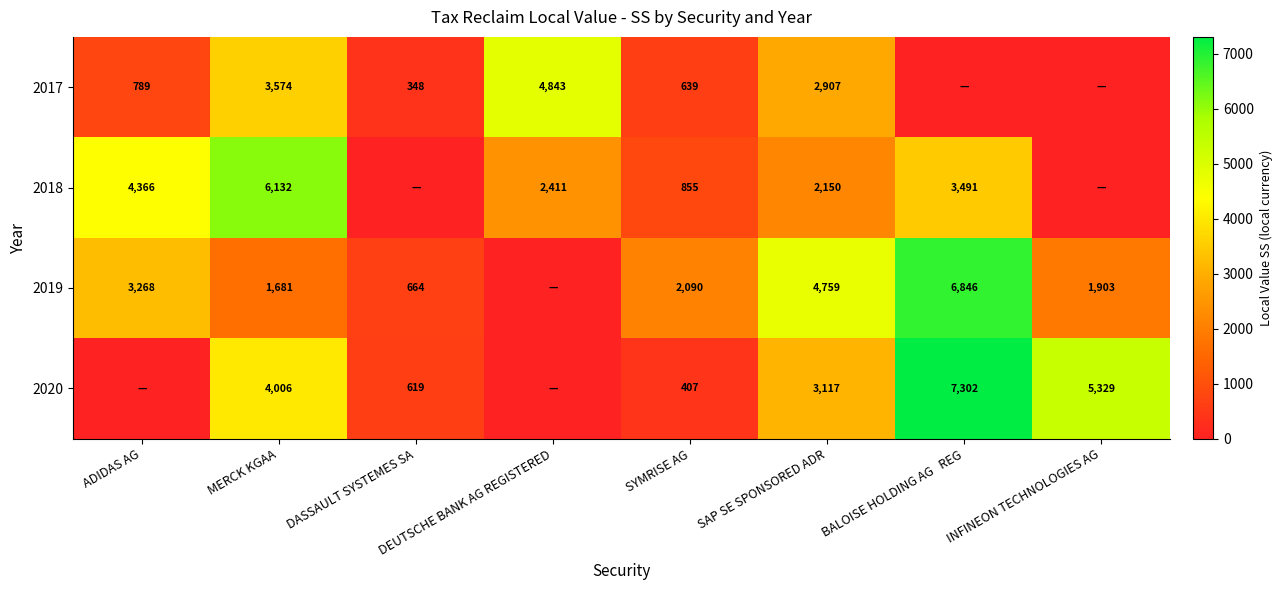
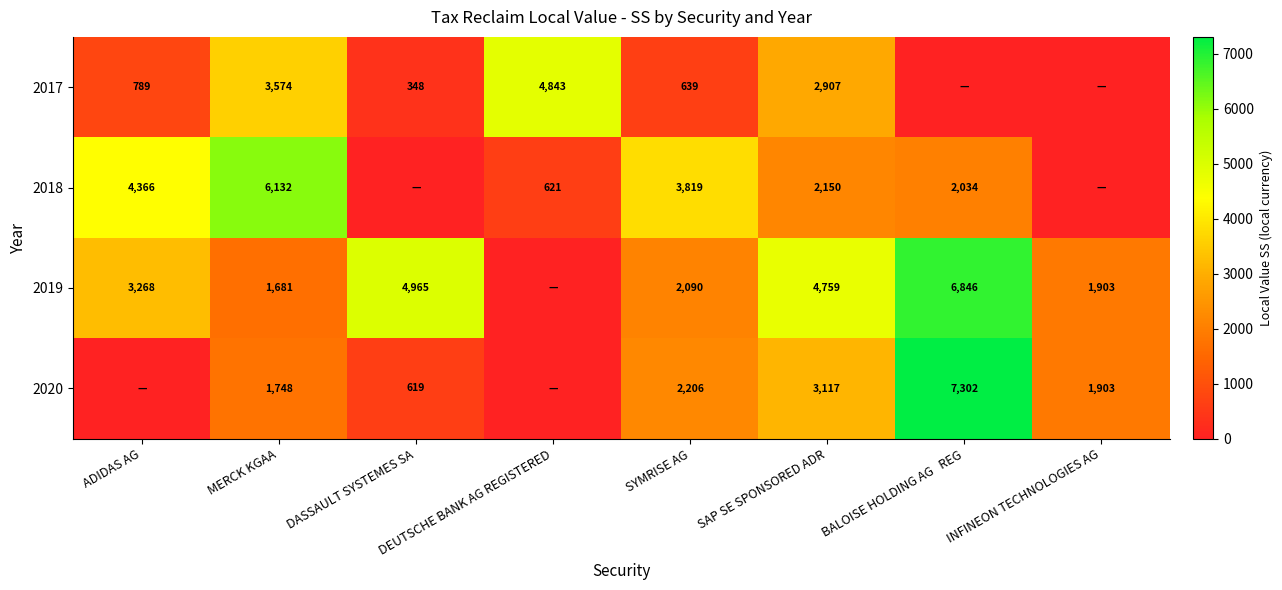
  {
    "2017": {
      "ADIDAS AG": "789",
      "MERCK KGAA": "3,574",
      "DASSAULT SYSTEMES SA": "348",
      "DEUTSCHE BANK AG REGISTERED": "4,843",
      "SYMRISE AG": "639",
      "SAP SE SPONSORED ADR": "2,907"
    },
    "2018": {
      "ADIDAS AG": "4,366",
      "MERCK KGAA": "6,132",
-     "DEUTSCHE BANK AG REGISTERED": "2,411",
-     "SYMRISE AG": "855",
+     "DEUTSCHE BANK AG REGISTERED": "621",
+     "SYMRISE AG": "3,819",
      "SAP SE SPONSORED ADR": "2,150",
-     "BALOISE HOLDING AG REG": "3,491"
+     "BALOISE HOLDING AG REG": "2,034"
    },
    "2019": {
      "ADIDAS AG": "3,268",
      "MERCK KGAA": "1,681",
-     "DASSAULT SYSTEMES SA": "664",
+     "DASSAULT SYSTEMES SA": "4,965",
      "SYMRISE AG": "2,090",
      "SAP SE SPONSORED ADR": "4,759",
      "BALOISE HOLDING AG REG": "6,846",
      "INFINEON TECHNOLOGIES AG": "1,903"
    },
    "2020": {
-     "MERCK KGAA": "4,006",
+     "MERCK KGAA": "1,748",
      "DASSAULT SYSTEMES SA": "619",
-     "SYMRISE AG": "407",
+     "SYMRISE AG": "2,206",
      "SAP SE SPONSORED ADR": "3,117",
      "BALOISE HOLDING AG REG": "7,302",
-     "INFINEON TECHNOLOGIES AG": "5,329"
+     "INFINEON TECHNOLOGIES AG": "1,903"
    }
  }
